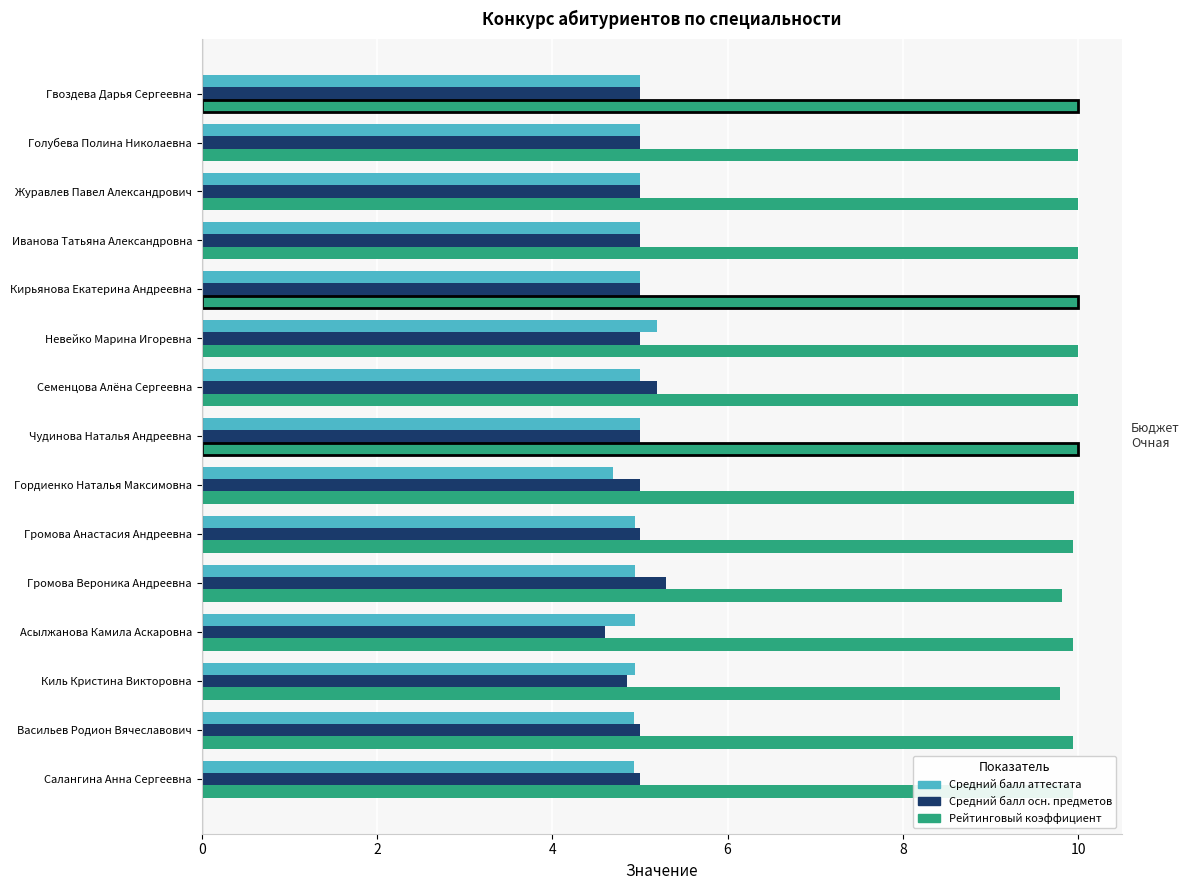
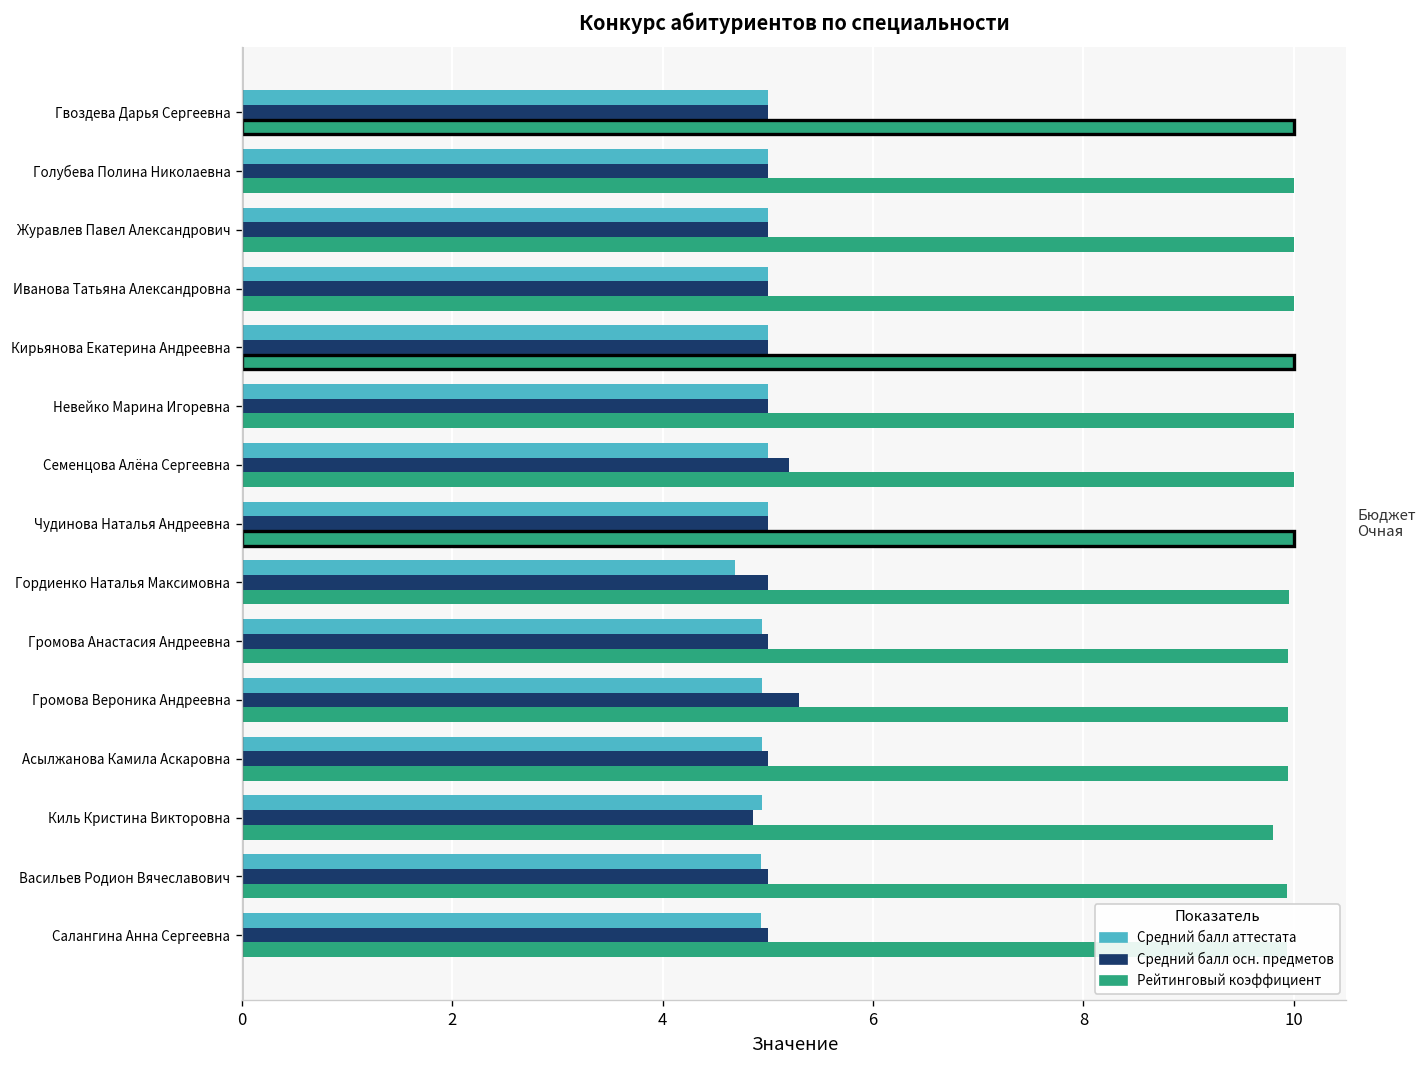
  {
    "Средний балл аттестата": {
      "Гвоздева Дарья Сергеевна": 5.0,
      "Голубева Полина Николаевна": 5.0,
      "Журавлев Павел Александрович": 5.0,
      "Иванова Татьяна Александровна": 5.0,
      "Кирьянова Екатерина Андреевна": 5.0,
-     "Невейко Марина Игоревна": 5.2,
+     "Невейко Марина Игоревна": 5.0,
      "Семенцова Алёна Сергеевна": 5.0,
      "Чудинова Наталья Андреевна": 5.0,
      "Гордиенко Наталья Максимовна": 4.7,
      "Громова Анастасия Андреевна": 4.9,
      "Громова Вероника Андреевна": 4.9,
      "Асылжанова Камила Аскаровна": 4.9,
      "Киль Кристина Викторовна": 4.9,
      "Васильев Родион Вячеславович": 4.9,
      "Салангина Анна Сергеевна": 4.9
    },
    "Средний балл осн. предметов": {
      "Гвоздева Дарья Сергеевна": 5.0,
      "Голубева Полина Николаевна": 5.0,
      "Журавлев Павел Александрович": 5.0,
      "Иванова Татьяна Александровна": 5.0,
      "Кирьянова Екатерина Андреевна": 5.0,
      "Невейко Марина Игоревна": 5.0,
      "Семенцова Алёна Сергеевна": 5.2,
      "Чудинова Наталья Андреевна": 5.0,
      "Гордиенко Наталья Максимовна": 5.0,
      "Громова Анастасия Андреевна": 5.0,
      "Громова Вероника Андреевна": 5.3,
-     "Асылжанова Камила Аскаровна": 4.6,
+     "Асылжанова Камила Аскаровна": 5.0,
      "Киль Кристина Викторовна": 4.9,
      "Васильев Родион Вячеславович": 5.0,
      "Салангина Анна Сергеевна": 5.0
    },
    "Рейтинговый коэффициент": {
      "Гвоздева Дарья Сергеевна": 10.0,
      "Голубева Полина Николаевна": 10.0,
      "Журавлев Павел Александрович": 10.0,
      "Иванова Татьяна Александровна": 10.0,
      "Кирьянова Екатерина Андреевна": 10.0,
      "Невейко Марина Игоревна": 10.0,
      "Семенцова Алёна Сергеевна": 10.0,
      "Чудинова Наталья Андреевна": 10.0,
      "Гордиенко Наталья Максимовна": 10.0,
      "Громова Анастасия Андреевна": 9.9,
-     "Громова Вероника Андреевна": 9.8,
+     "Громова Вероника Андреевна": 9.9,
      "Асылжанова Камила Аскаровна": 9.9,
      "Киль Кристина Викторовна": 9.8,
      "Васильев Родион Вячеславович": 9.9
    }
  }
